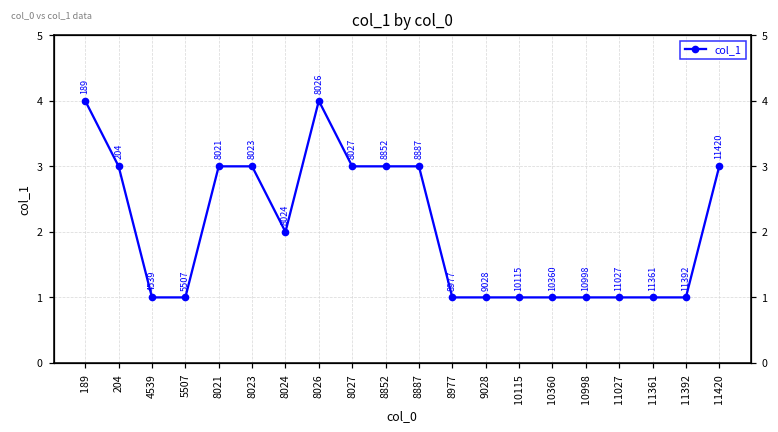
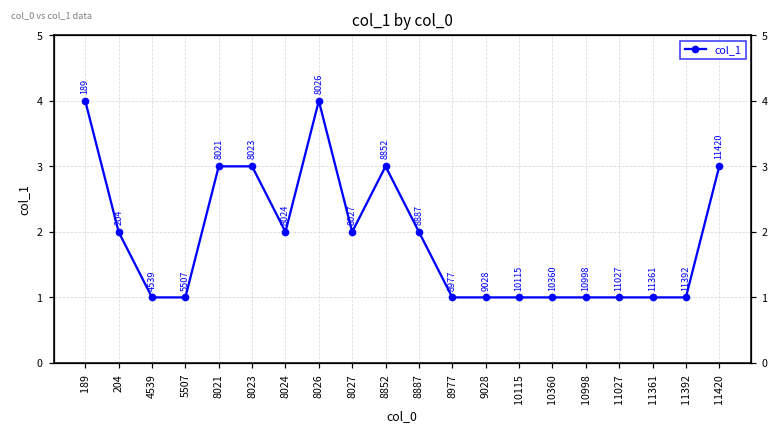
  {
-   "204": 3,
-   "8027": 3,
-   "8887": 3
+   "204": 2,
+   "8027": 2,
+   "8887": 2
  }
